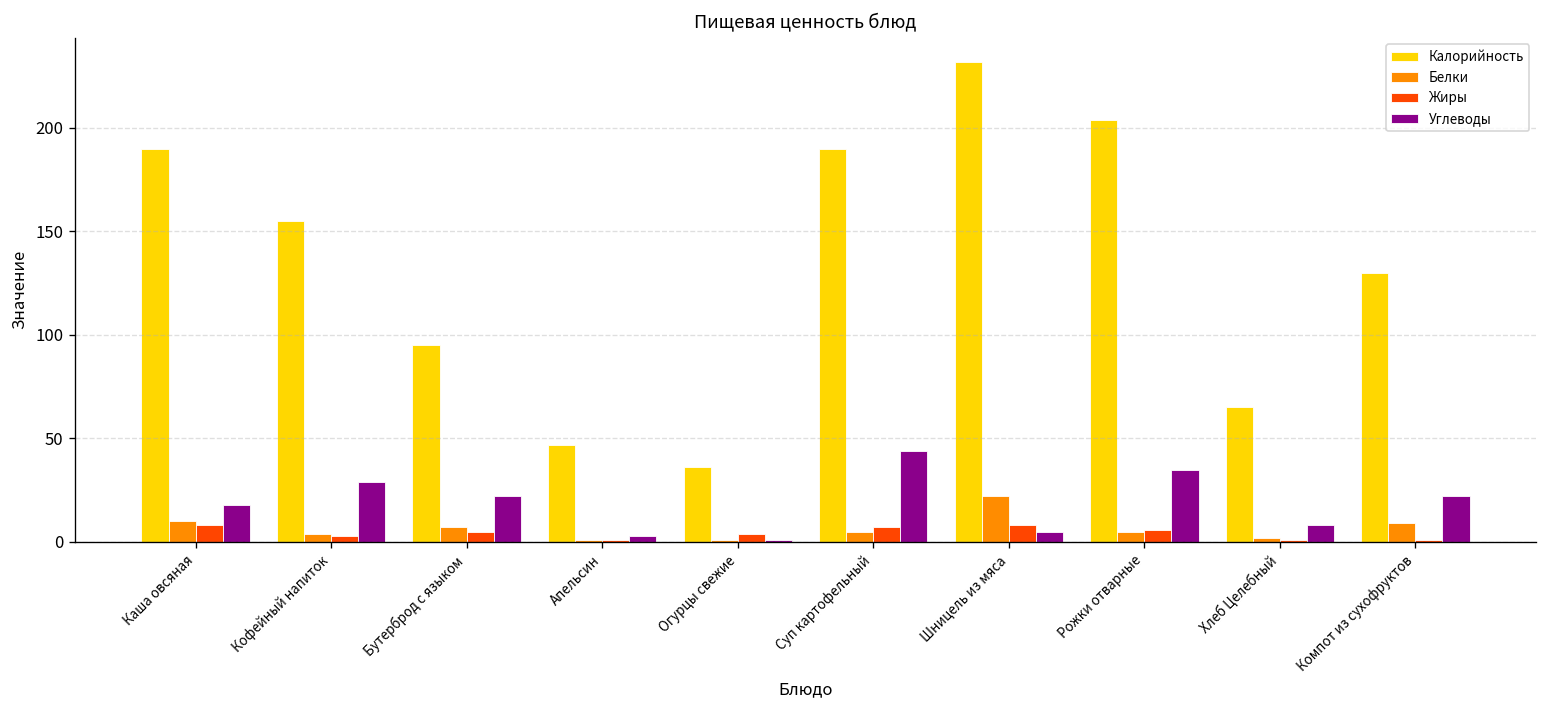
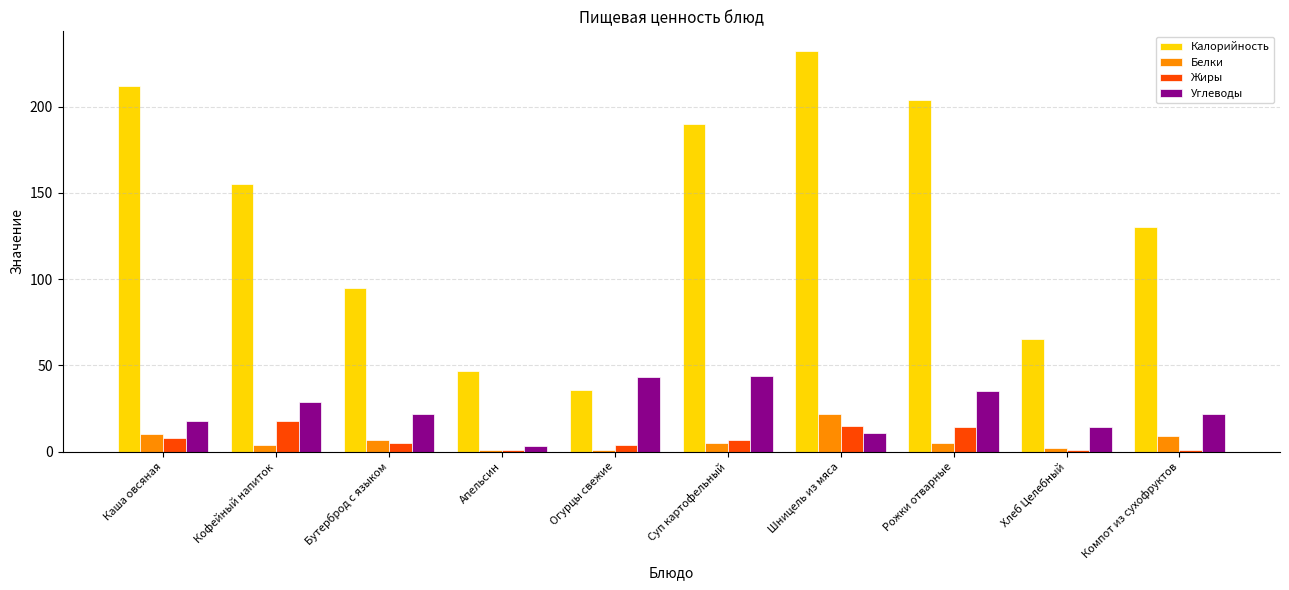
  {
    "Калорийность": {
-     "Каша овсяная": 190,
+     "Каша овсяная": 212,
      "Кофейный напиток": 155,
      "Бутерброд с языком": 95,
      "Апельсин": 47,
      "Огурцы свежие": 36,
      "Суп картофельный": 190,
      "Шницель из мяса": 232,
      "Рожки отварные": 204,
      "Хлеб Целебный": 65,
      "Компот из сухофруктов": 130
    },
    "Белки": {
      "Каша овсяная": 10,
      "Кофейный напиток": 4,
      "Бутерброд с языком": 7,
      "Суп картофельный": 5,
      "Шницель из мяса": 22,
      "Рожки отварные": 5,
      "Хлеб Целебный": 2,
      "Компот из сухофруктов": 9
    },
    "Жиры": {
      "Каша овсяная": 8,
-     "Кофейный напиток": 3,
+     "Кофейный напиток": 18,
      "Бутерброд с языком": 5,
      "Огурцы свежие": 4,
      "Суп картофельный": 7,
-     "Шницель из мяса": 8,
-     "Рожки отварные": 6
+     "Шницель из мяса": 15,
+     "Рожки отварные": 14
    },
    "Углеводы": {
      "Каша овсяная": 18,
      "Кофейный напиток": 29,
      "Бутерброд с языком": 22,
      "Апельсин": 3,
-     "Огурцы свежие": 1,
+     "Огурцы свежие": 43,
      "Суп картофельный": 44,
-     "Шницель из мяса": 5,
+     "Шницель из мяса": 11,
      "Рожки отварные": 35,
-     "Хлеб Целебный": 8,
+     "Хлеб Целебный": 14,
      "Компот из сухофруктов": 22
    }
  }
